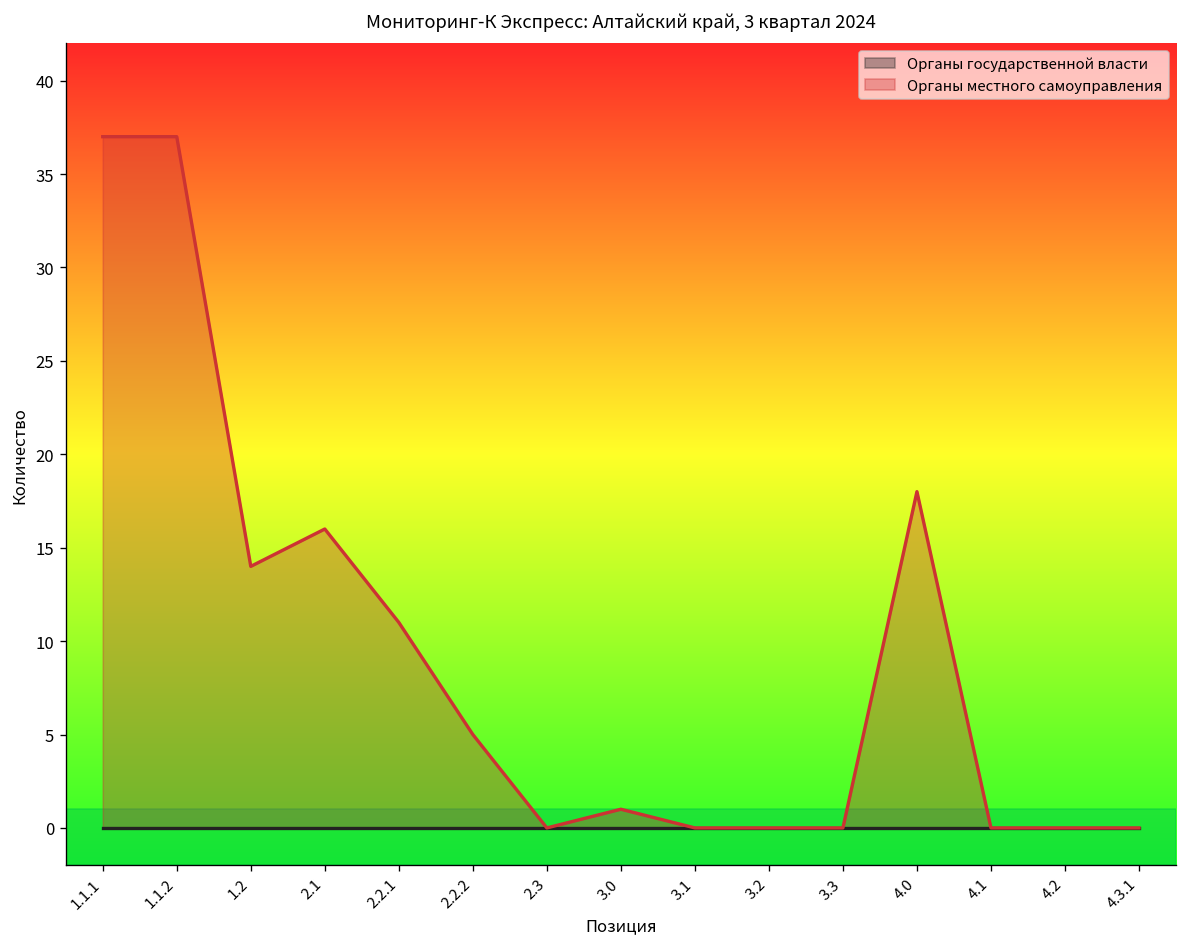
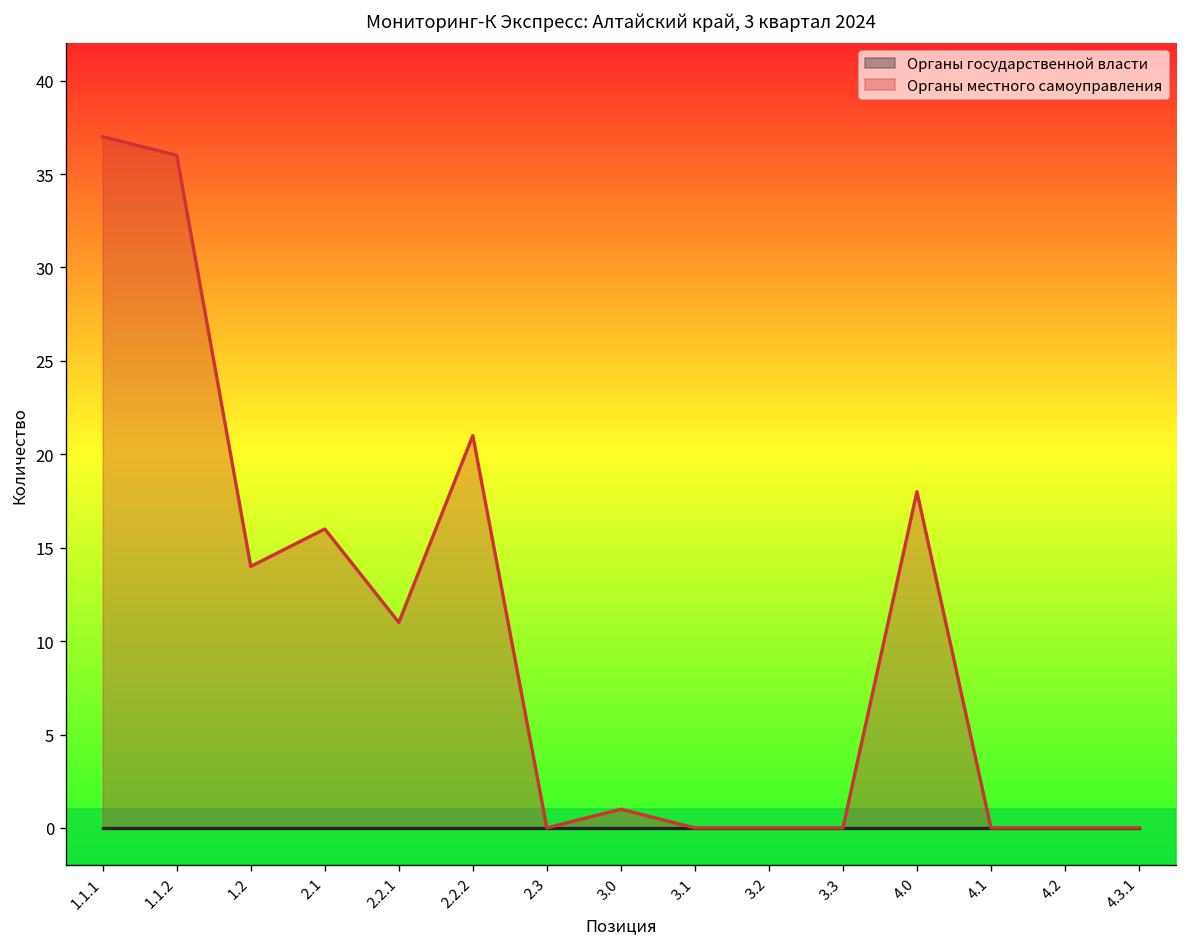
  {
    "Органы местного самоуправления": {
      "1.1.1": 37,
-     "1.1.2": 37,
+     "1.1.2": 36,
      "1.2": 14,
      "2.1": 16,
      "2.2.1": 11,
-     "2.2.2": 5,
+     "2.2.2": 21,
      "4.0": 18
    }
  }
